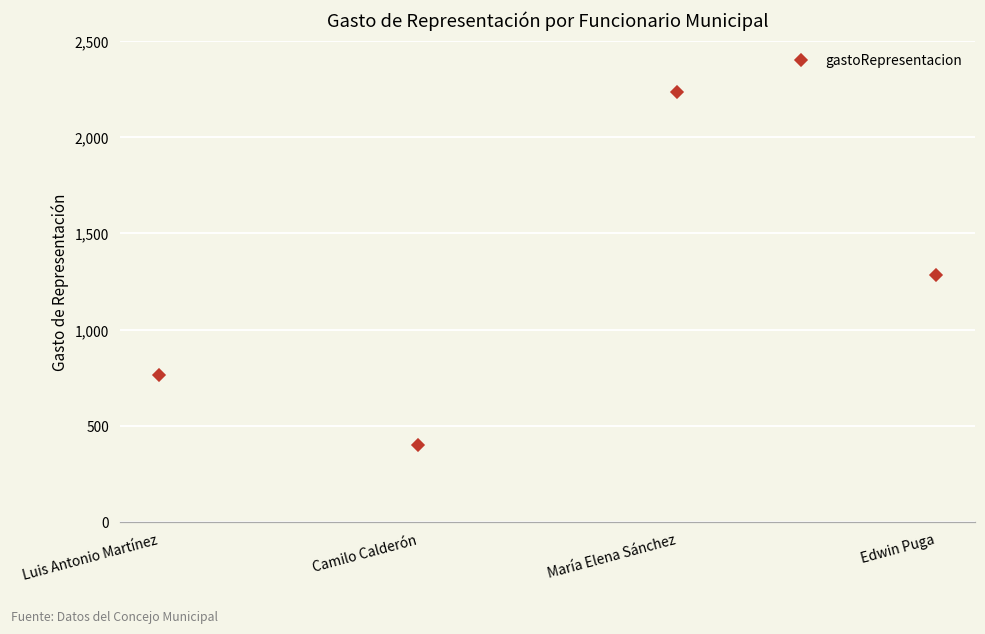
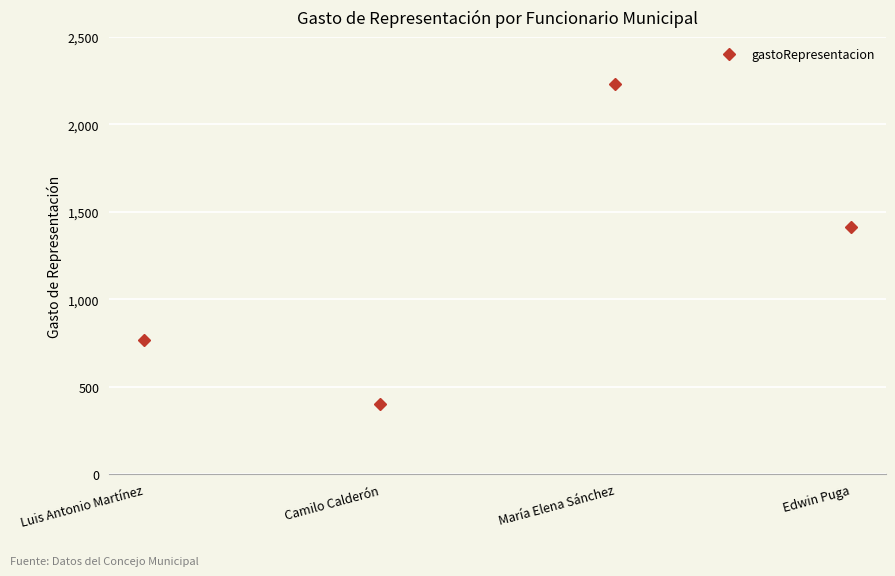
  {
    "Luis Antonio Martínez": "770",
    "Camilo Calderón": "400",
    "María Elena Sánchez": "2,230",
-   "Edwin Puga": "1,280"
+   "Edwin Puga": "1,410"
  }
